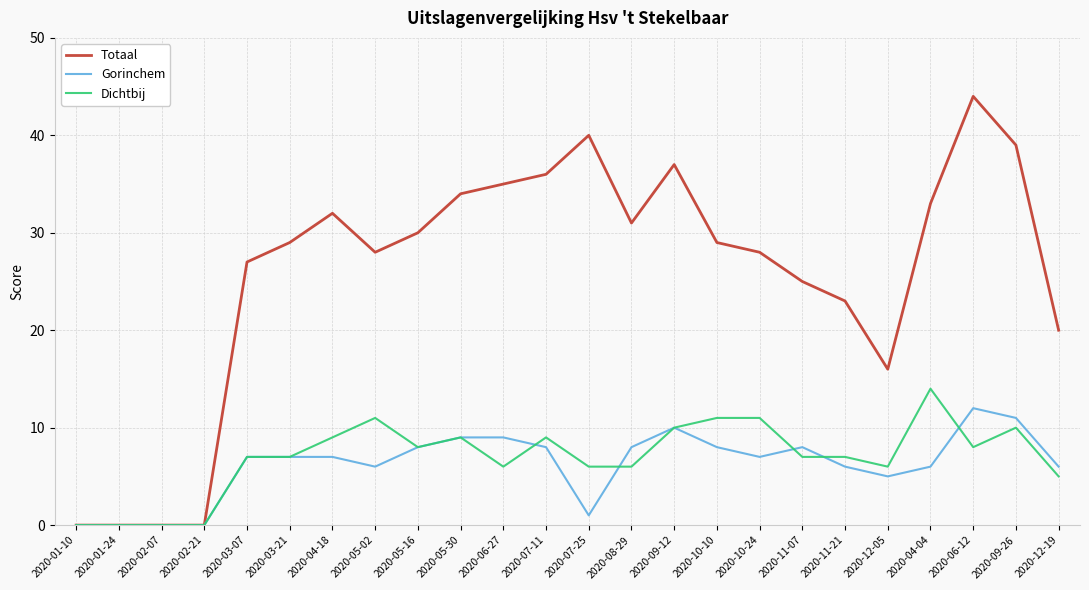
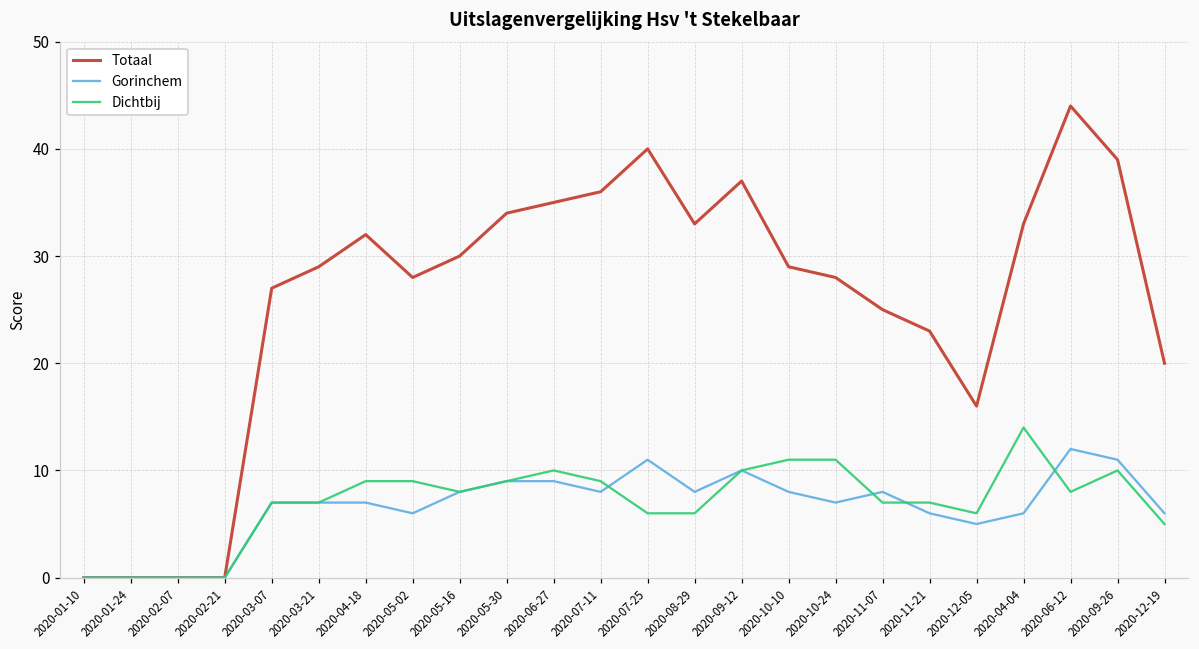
  {
    "Totaal": {
      "2020-03-07": 27,
      "2020-03-21": 29,
      "2020-04-18": 32,
      "2020-05-02": 28,
      "2020-05-16": 30,
      "2020-05-30": 34,
      "2020-06-27": 35,
      "2020-07-11": 36,
      "2020-07-25": 40,
-     "2020-08-29": 31,
+     "2020-08-29": 33,
      "2020-09-12": 37,
      "2020-10-10": 29,
      "2020-10-24": 28,
      "2020-11-07": 25,
      "2020-11-21": 23,
      "2020-12-05": 16,
      "2020-04-04": 33,
      "2020-06-12": 44,
      "2020-09-26": 39,
      "2020-12-19": 20
    },
    "Gorinchem": {
      "2020-04-18": 7,
      "2020-05-02": 6,
      "2020-06-27": 9,
      "2020-07-11": 8,
-     "2020-07-25": 1,
+     "2020-07-25": 11,
      "2020-08-29": 8,
      "2020-10-10": 8,
      "2020-10-24": 7,
      "2020-11-07": 8,
      "2020-11-21": 6,
      "2020-12-05": 5,
      "2020-04-04": 6,
      "2020-06-12": 12,
      "2020-09-26": 11,
      "2020-12-19": 6
    },
    "Dichtbij": {
      "2020-04-18": 9,
-     "2020-05-02": 11,
-     "2020-06-27": 6,
+     "2020-05-02": 9,
+     "2020-06-27": 10,
      "2020-07-11": 9,
      "2020-07-25": 6,
      "2020-08-29": 6,
      "2020-10-10": 11,
      "2020-10-24": 11,
      "2020-11-07": 7,
      "2020-11-21": 7,
      "2020-12-05": 6,
      "2020-04-04": 14,
      "2020-06-12": 8,
      "2020-09-26": 10,
      "2020-12-19": 5
    }
  }
